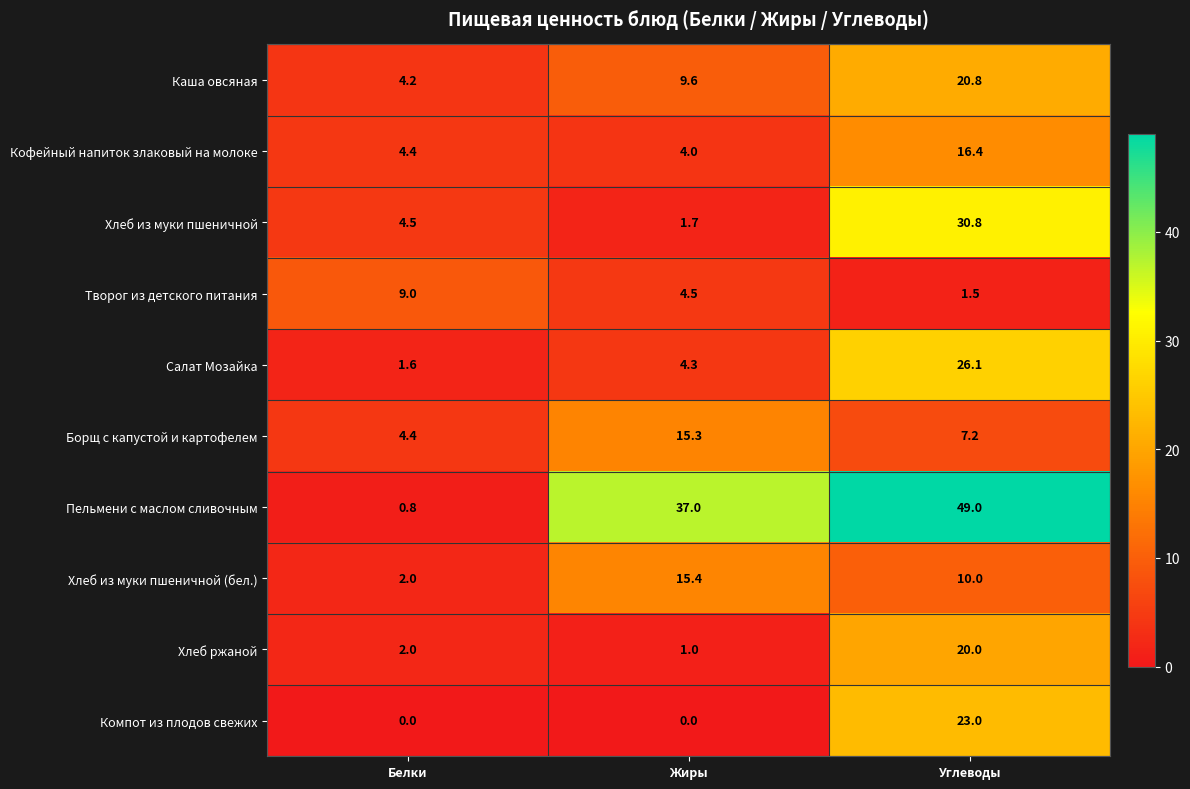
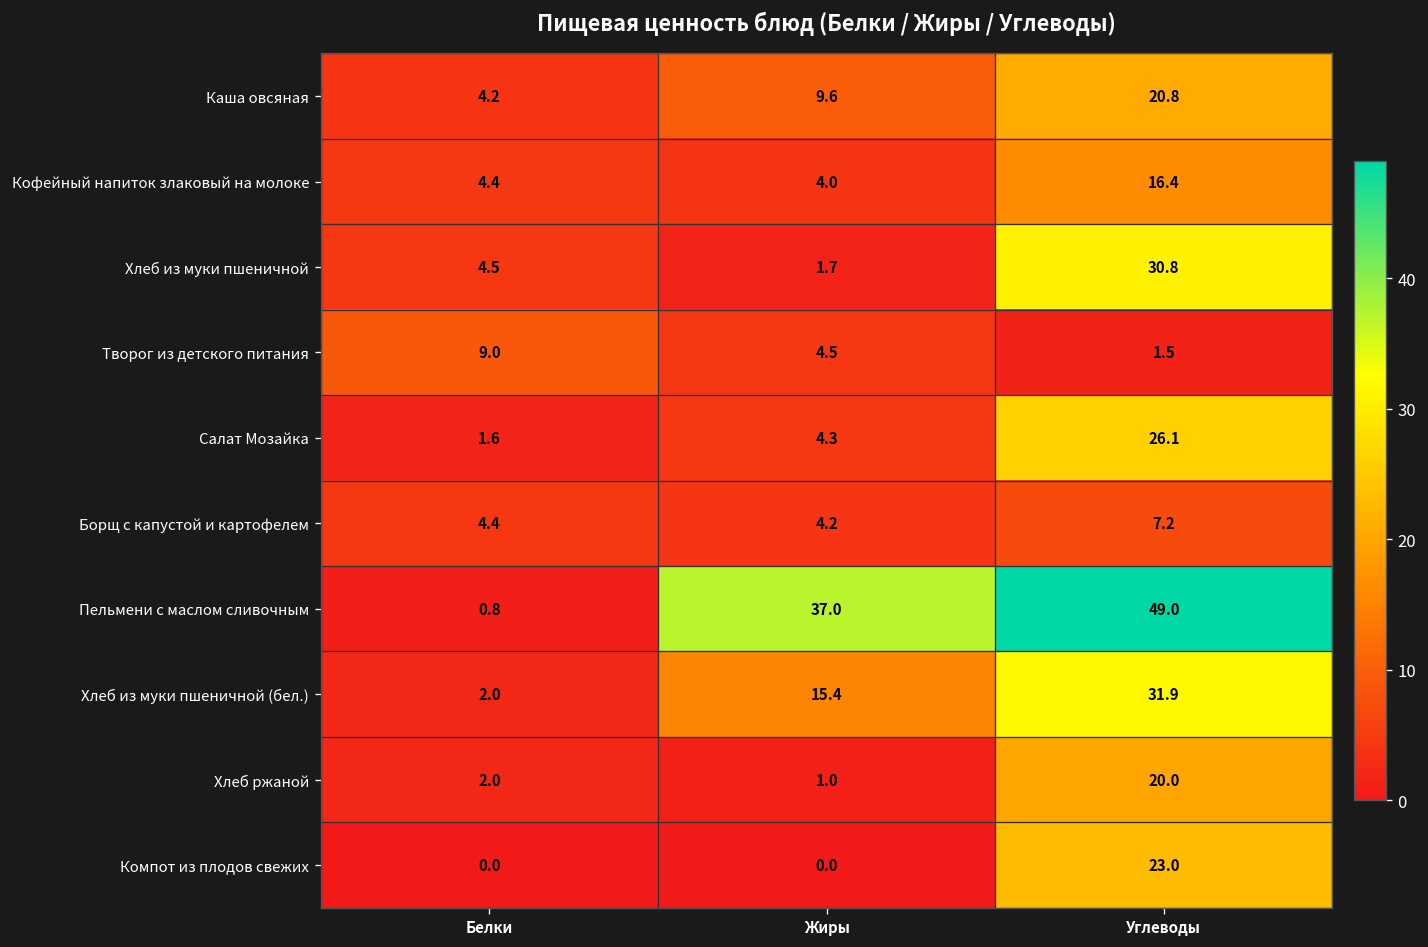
  {
    "Каша овсяная": {
      "Белки": 4.2,
      "Жиры": 9.6,
      "Углеводы": 20.8
    },
    "Кофейный напиток злаковый на молоке": {
      "Белки": 4.4,
      "Жиры": 4.0,
      "Углеводы": 16.4
    },
    "Хлеб из муки пшеничной": {
      "Белки": 4.5,
      "Жиры": 1.7,
      "Углеводы": 30.8
    },
    "Творог из детского питания": {
      "Белки": 9.0,
      "Жиры": 4.5,
      "Углеводы": 1.5
    },
    "Салат Мозайка": {
      "Белки": 1.6,
      "Жиры": 4.3,
      "Углеводы": 26.1
    },
    "Борщ с капустой и картофелем": {
      "Белки": 4.4,
-     "Жиры": 15.3,
+     "Жиры": 4.2,
      "Углеводы": 7.2
    },
    "Пельмени с маслом сливочным": {
      "Белки": 0.8,
      "Жиры": 37.0,
      "Углеводы": 49.0
    },
    "Хлеб из муки пшеничной (бел.)": {
      "Белки": 2.0,
      "Жиры": 15.4,
-     "Углеводы": 10.0
+     "Углеводы": 31.9
    },
    "Хлеб ржаной": {
      "Белки": 2.0,
      "Жиры": 1.0,
      "Углеводы": 20.0
    },
    "Компот из плодов свежих": {
      "Белки": 0.0,
      "Жиры": 0.0,
      "Углеводы": 23.0
    }
  }
